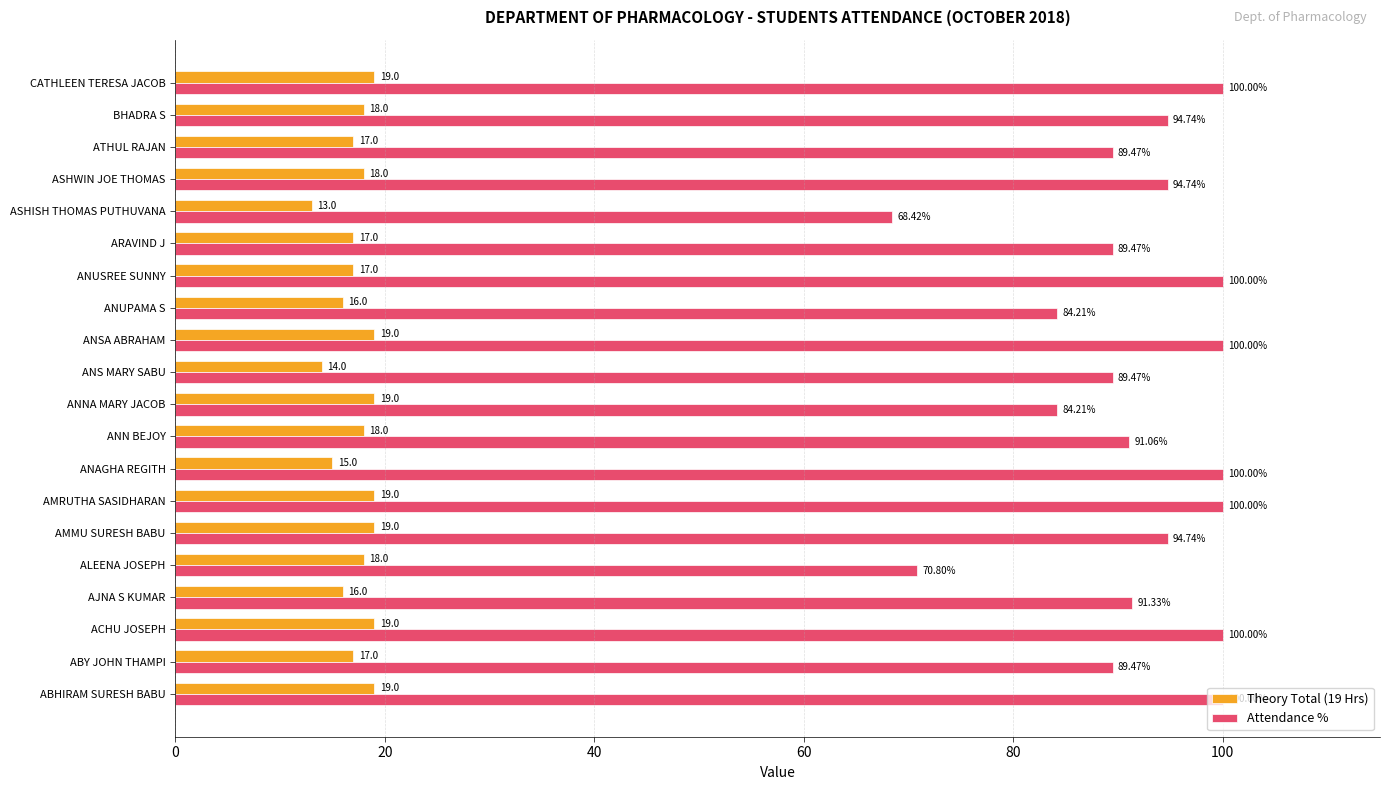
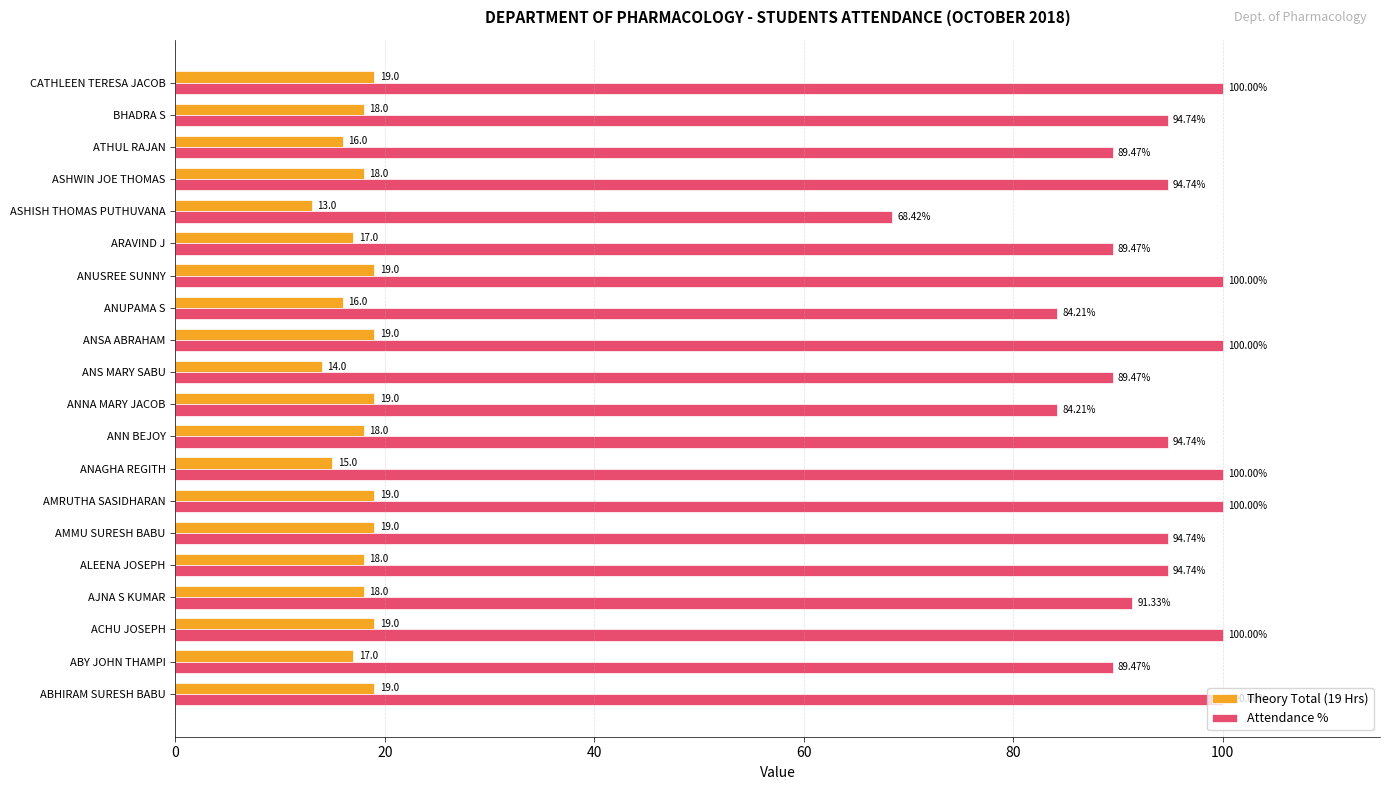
  {
    "Theory Total (19 Hrs)": {
      "CATHLEEN TERESA JACOB": "19.0",
      "BHADRA S": "18.0",
-     "ATHUL RAJAN": "17.0",
+     "ATHUL RAJAN": "16.0",
      "ASHWIN JOE THOMAS": "18.0",
      "ASHISH THOMAS PUTHUVANA": "13.0",
      "ARAVIND J": "17.0",
-     "ANUSREE SUNNY": "17.0",
+     "ANUSREE SUNNY": "19.0",
      "ANUPAMA S": "16.0",
      "ANSA ABRAHAM": "19.0",
      "ANS MARY SABU": "14.0",
      "ANNA MARY JACOB": "19.0",
      "ANN BEJOY": "18.0",
      "ANAGHA REGITH": "15.0",
      "AMRUTHA SASIDHARAN": "19.0",
      "AMMU SURESH BABU": "19.0",
      "ALEENA JOSEPH": "18.0",
-     "AJNA S KUMAR": "16.0",
+     "AJNA S KUMAR": "18.0",
      "ACHU JOSEPH": "19.0",
      "ABY JOHN THAMPI": "17.0",
      "ABHIRAM SURESH BABU": "19.0"
    },
    "Attendance %": {
      "CATHLEEN TERESA JACOB": "100.00%",
      "BHADRA S": "94.74%",
      "ATHUL RAJAN": "89.47%",
      "ASHWIN JOE THOMAS": "94.74%",
      "ASHISH THOMAS PUTHUVANA": "68.42%",
      "ARAVIND J": "89.47%",
      "ANUSREE SUNNY": "100.00%",
      "ANUPAMA S": "84.21%",
      "ANSA ABRAHAM": "100.00%",
      "ANS MARY SABU": "89.47%",
      "ANNA MARY JACOB": "84.21%",
-     "ANN BEJOY": "91.06%",
+     "ANN BEJOY": "94.74%",
      "ANAGHA REGITH": "100.00%",
      "AMRUTHA SASIDHARAN": "100.00%",
      "AMMU SURESH BABU": "94.74%",
-     "ALEENA JOSEPH": "70.80%",
+     "ALEENA JOSEPH": "94.74%",
      "AJNA S KUMAR": "91.33%",
      "ACHU JOSEPH": "100.00%",
      "ABY JOHN THAMPI": "89.47%"
    }
  }
